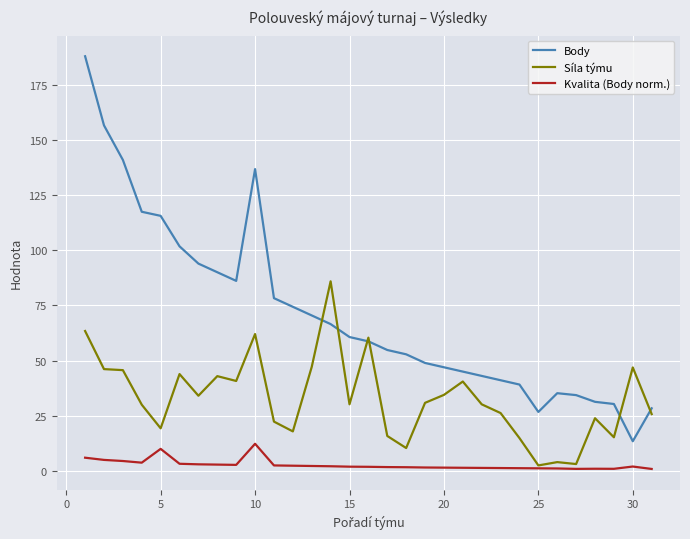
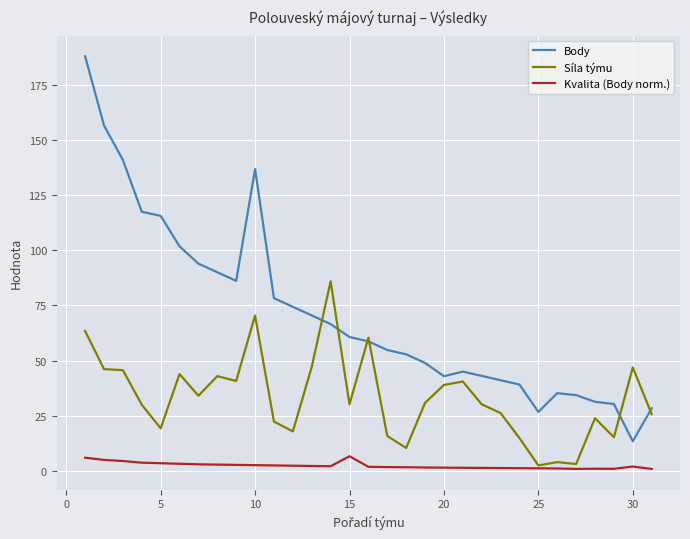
  {
    "Body": {
      "5": 116,
      "10": 137,
      "15": 61,
-     "20": 47,
+     "20": 43,
      "25": 27,
      "30": 13
    },
    "Síla týmu": {
      "5": 19,
-     "10": 62,
+     "10": 70,
      "15": 30,
-     "20": 34,
+     "20": 39,
      "25": 3,
      "30": 47
    },
    "Kvalita (Body norm.)": {
-     "5": 10,
-     "10": 12,
-     "15": 2,
+     "5": 4,
+     "10": 3,
+     "15": 7,
      "20": 2,
      "25": 1,
      "30": 2
    }
  }
